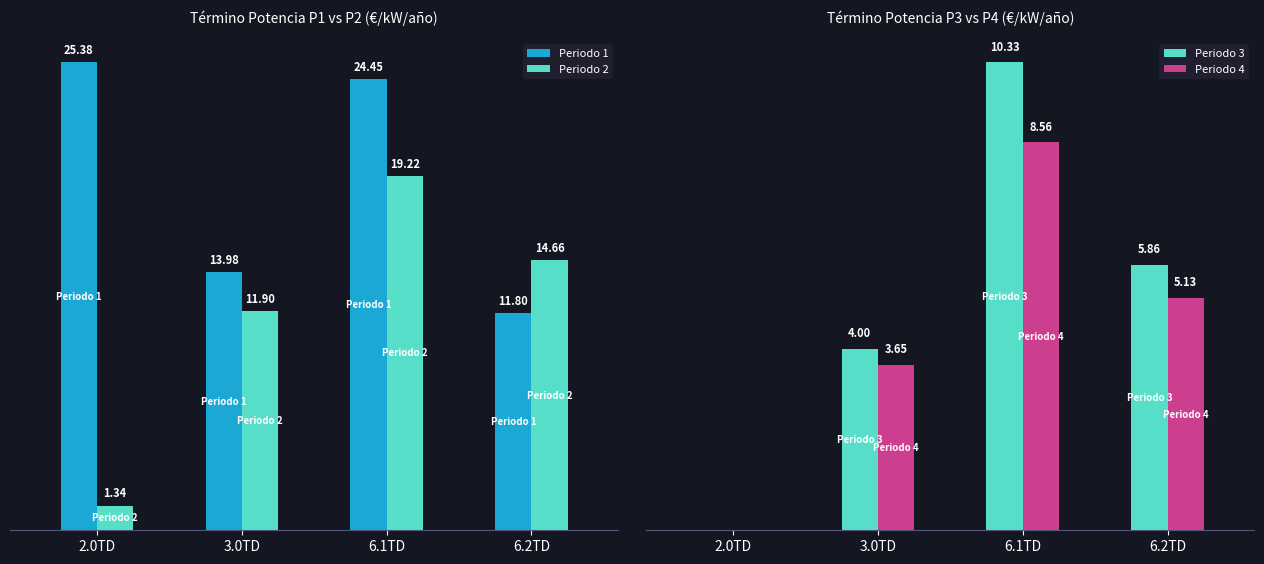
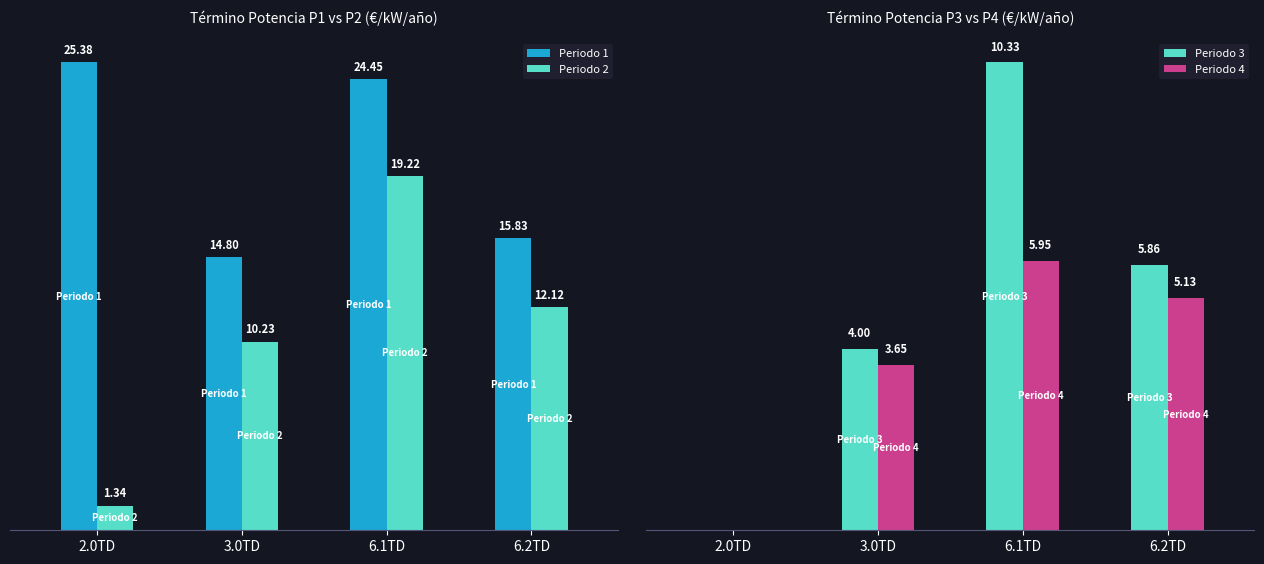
  {
    "Término Potencia P1 vs P2 (€/kW/año)": {
      "Periodo 1": {
        "2.0TD": 25.38,
-       "3.0TD": 13.98,
+       "3.0TD": 14.80,
        "6.1TD": 24.45,
-       "6.2TD": 11.80
+       "6.2TD": 15.83
      },
      "Periodo 2": {
        "2.0TD": 1.34,
-       "3.0TD": 11.90,
+       "3.0TD": 10.23,
        "6.1TD": 19.22,
-       "6.2TD": 14.66
+       "6.2TD": 12.12
      }
    },
    "Término Potencia P3 vs P4 (€/kW/año)": {
      "Periodo 3": {
        "3.0TD": 4.00,
        "6.1TD": 10.33,
        "6.2TD": 5.86
      },
      "Periodo 4": {
        "3.0TD": 3.65,
-       "6.1TD": 8.56,
+       "6.1TD": 5.95,
        "6.2TD": 5.13
      }
    }
  }
